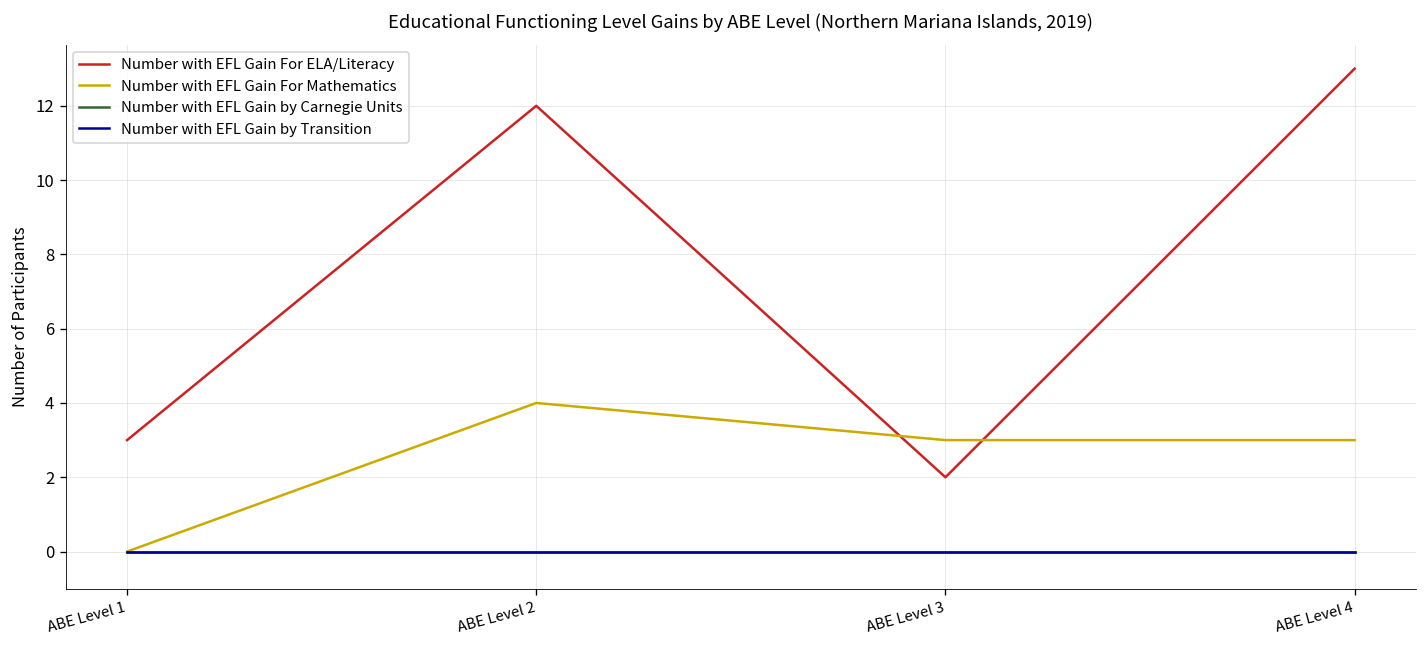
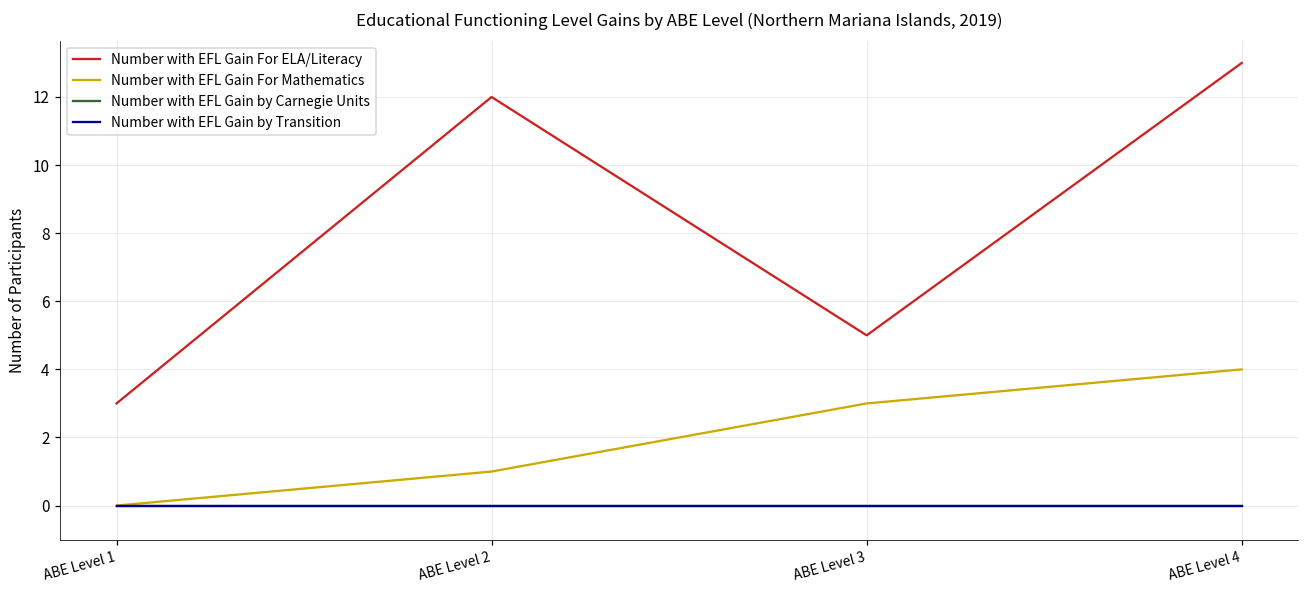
  {
    "Number with EFL Gain For ELA/Literacy": {
      "ABE Level 1": 3,
      "ABE Level 2": 12,
-     "ABE Level 3": 2,
+     "ABE Level 3": 5,
      "ABE Level 4": 13
    },
    "Number with EFL Gain For Mathematics": {
-     "ABE Level 2": 4,
+     "ABE Level 2": 1,
      "ABE Level 3": 3,
-     "ABE Level 4": 3
+     "ABE Level 4": 4
    },
    "Number with EFL Gain by Transition": {
      "ABE Level 2": 0,
      "ABE Level 3": 0,
      "ABE Level 4": 0
    }
  }
